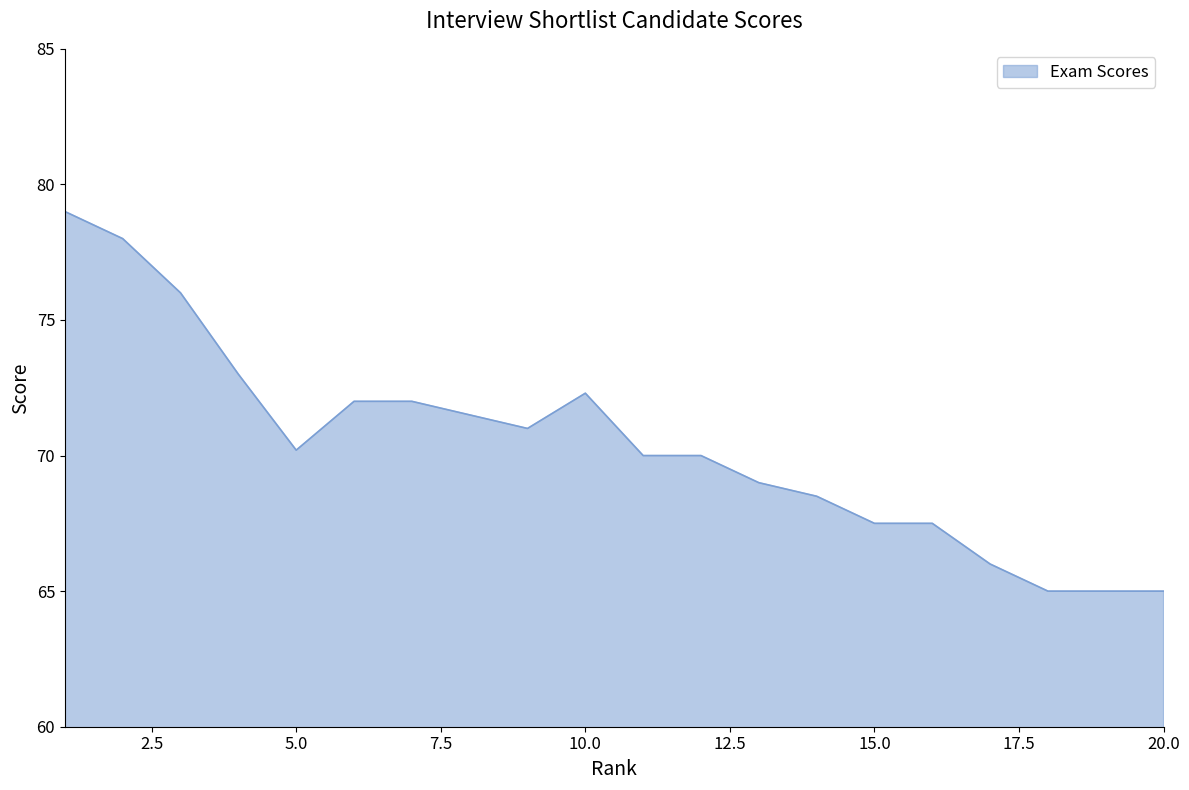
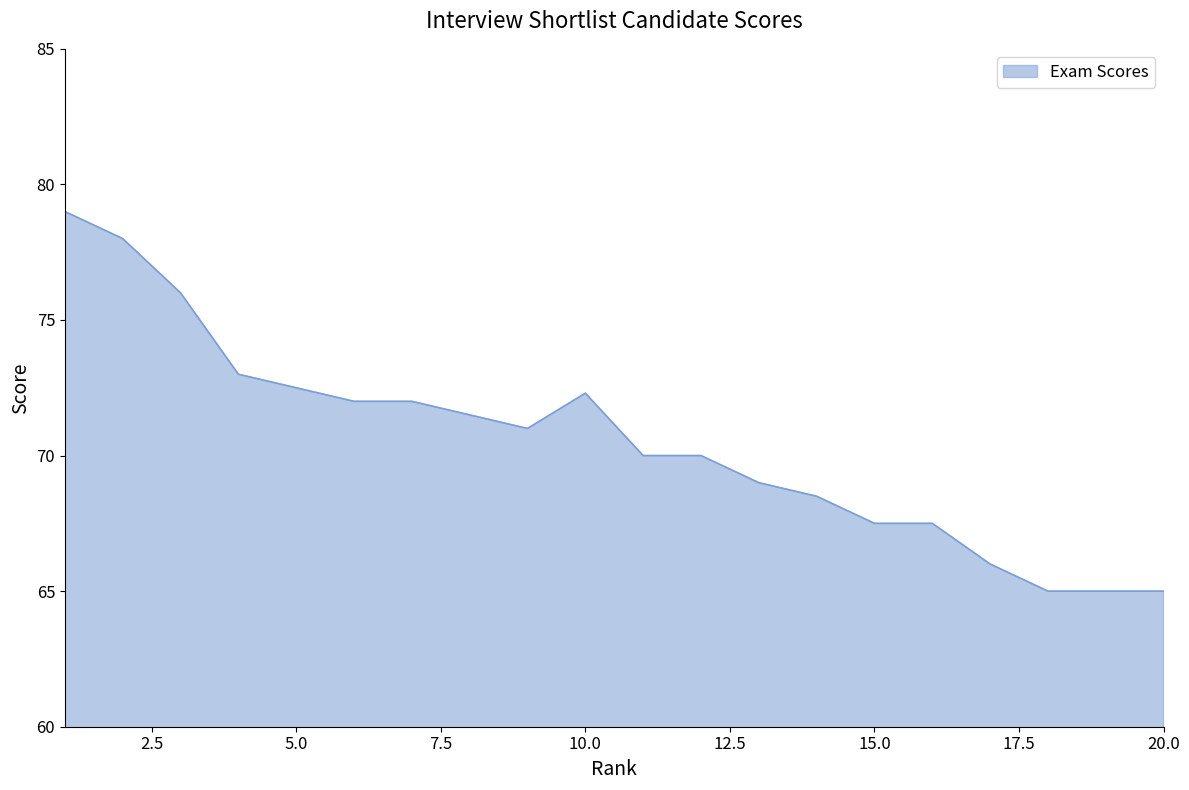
  {
-   "5.0": 70.2,
+   "5.0": 72.5,
    "10.0": 72.3,
    "15.0": 67.5,
    "20.0": 65.0
  }
